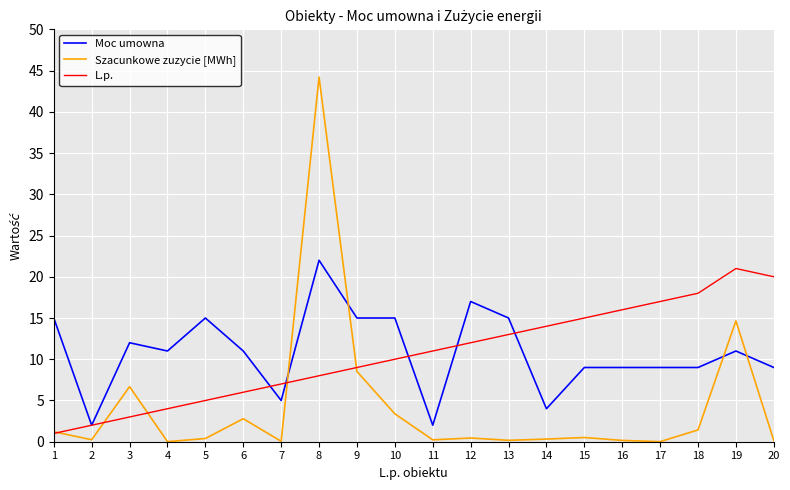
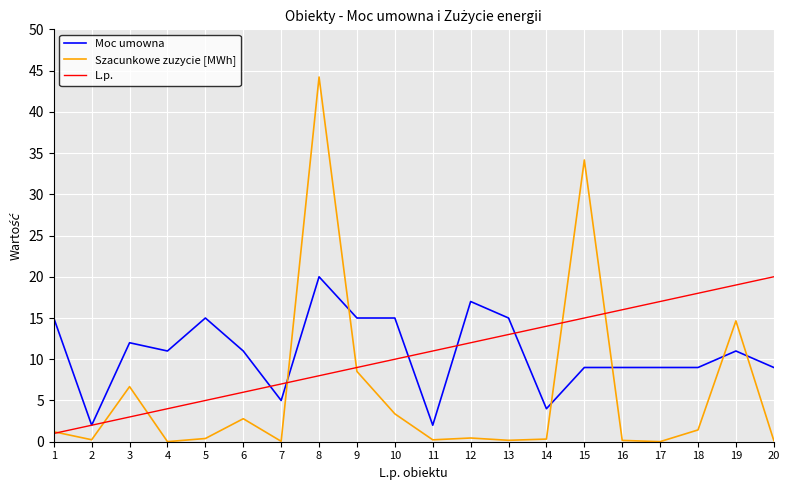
  {
    "Moc umowna": {
      "1": 15,
      "3": 12,
      "4": 11,
      "5": 15,
      "6": 11,
      "7": 5,
-     "8": 22,
+     "8": 20,
      "9": 15,
      "10": 15,
      "11": 2,
      "12": 17,
      "13": 15,
      "14": 4,
      "15": 9,
      "16": 9,
      "17": 9,
      "18": 9,
      "19": 11,
      "20": 9
    },
    "Szacunkowe zuzycie [MWh]": {
      "2": 0,
      "3": 7,
      "4": 0,
      "5": 0,
      "6": 3,
      "7": 0,
      "8": 44,
      "9": 9,
      "10": 3,
      "11": 0,
      "12": 0,
      "13": 0,
      "14": 0,
-     "15": 1,
+     "15": 34,
      "16": 0,
      "17": 0,
      "18": 1,
      "19": 15,
      "20": 0
    },
    "L.p.": {
      "3": 3,
      "4": 4,
      "5": 5,
      "6": 6,
      "7": 7,
      "8": 8,
      "9": 9,
      "10": 10,
      "11": 11,
      "12": 12,
      "13": 13,
      "14": 14,
      "15": 15,
      "16": 16,
      "17": 17,
      "18": 18,
-     "19": 21,
+     "19": 19,
      "20": 20
    }
  }
